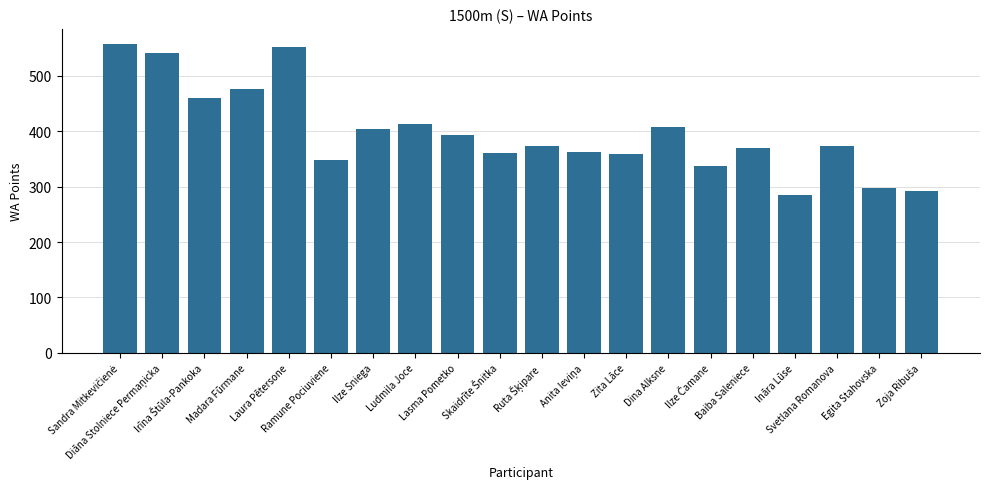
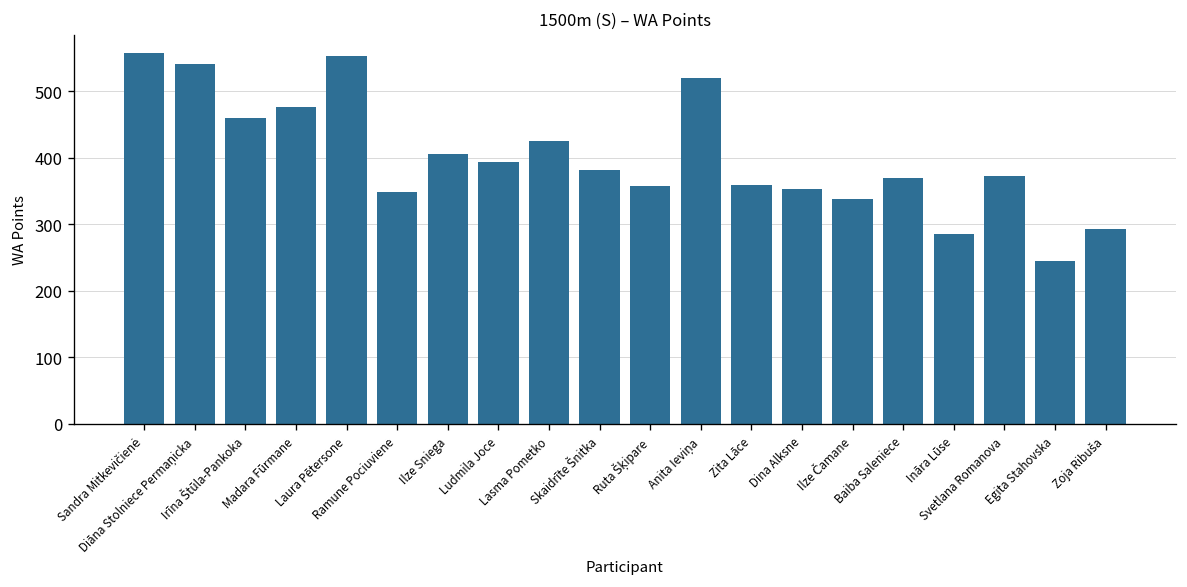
  {
    "Sandra Mitkevičienė": 560,
    "Diāna Stolniece Permaņicka": 540,
    "Irīna Štūla-Pankoka": 460,
    "Madara Fūrmane": 480,
    "Laura Pētersone": 550,
    "Ramune Pociuviene": 350,
    "Ilze Sniega": 410,
-   "Ludmila Joce": 410,
-   "Lasma Pometko": 390,
-   "Skaidrīte Šnitka": 360,
-   "Ruta Šķipare": 370,
-   "Anita Ieviņa": 360,
+   "Ludmila Joce": 390,
+   "Lasma Pometko": 430,
+   "Skaidrīte Šnitka": 380,
+   "Ruta Šķipare": 360,
+   "Anita Ieviņa": 520,
    "Zita Lāce": 360,
-   "Dina Alksne": 410,
+   "Dina Alksne": 350,
    "Ilze Čamane": 340,
    "Baiba Saleniece": 370,
    "Ināra Lūse": 290,
    "Svetlana Romanova": 370,
-   "Egita Stahovska": 300,
+   "Egita Stahovska": 240,
    "Zoja Ribuša": 290
  }
